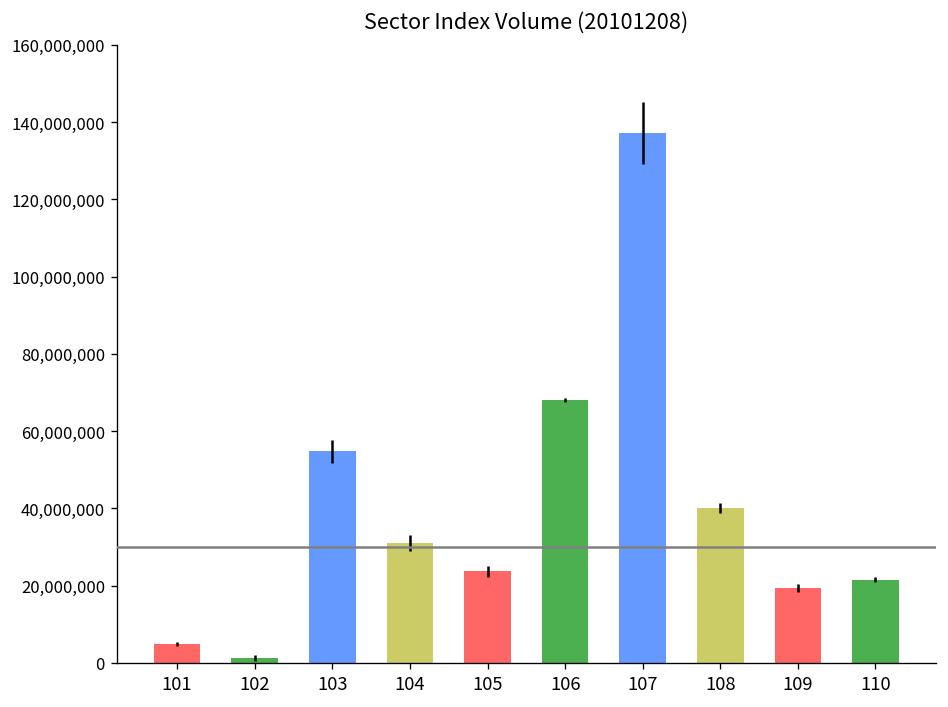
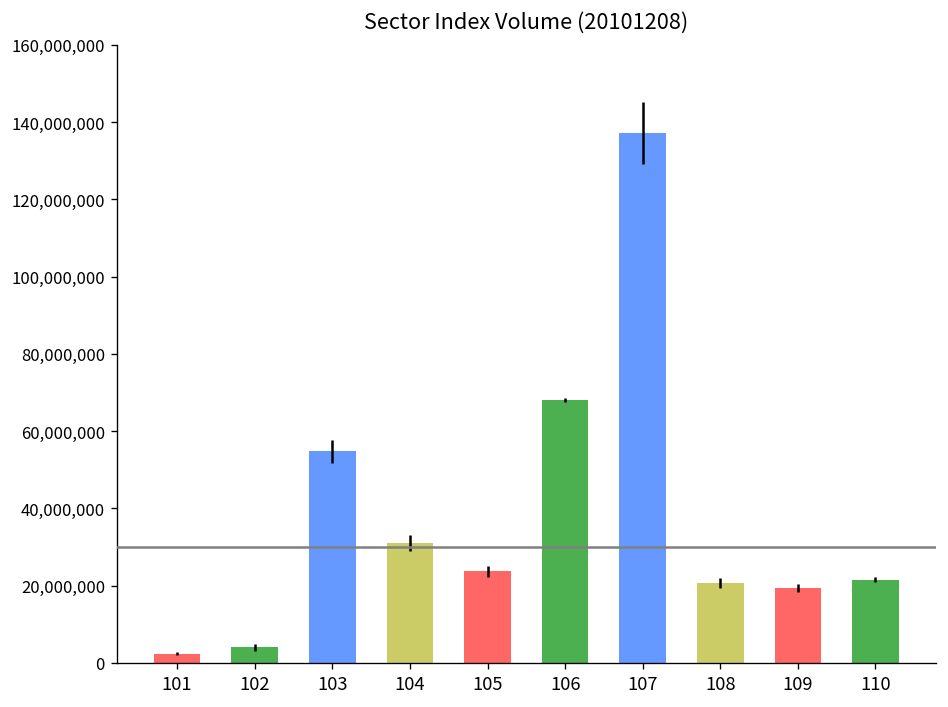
  {
-   "101": "5,000,000",
-   "102": "1,000,000",
+   "101": "2,000,000",
+   "102": "4,000,000",
    "103": "55,000,000",
    "104": "31,000,000",
    "105": "24,000,000",
    "106": "68,000,000",
    "107": "137,000,000",
-   "108": "40,000,000",
+   "108": "21,000,000",
    "109": "19,000,000",
    "110": "22,000,000"
  }
